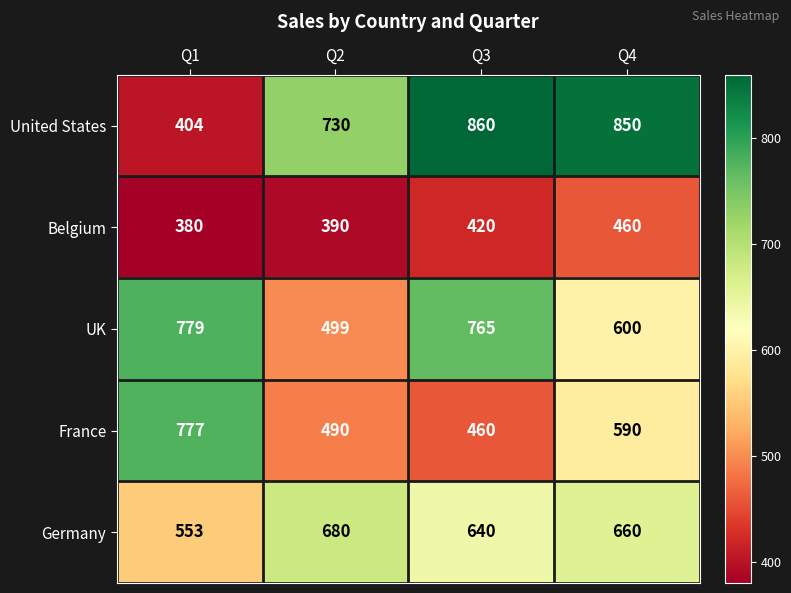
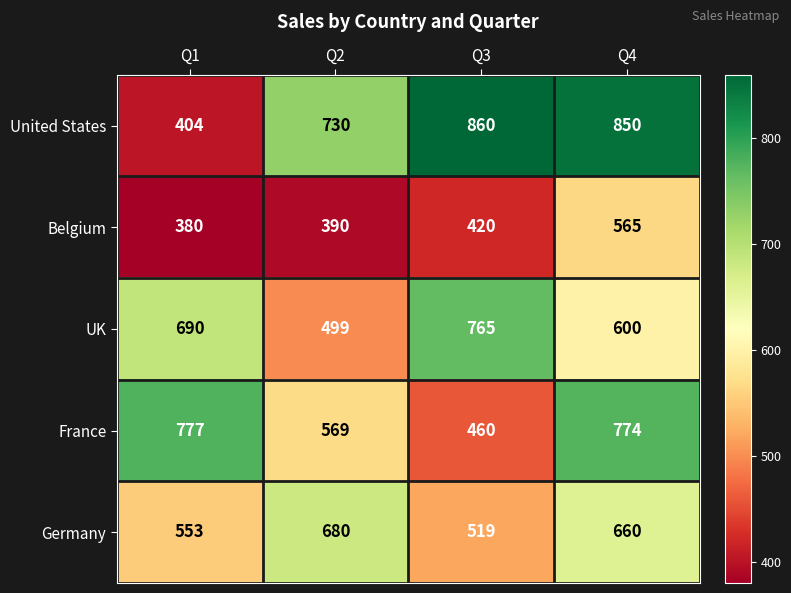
  {
    "United States": {
      "Q1": 404,
      "Q2": 730,
      "Q3": 860,
      "Q4": 850
    },
    "Belgium": {
      "Q1": 380,
      "Q2": 390,
      "Q3": 420,
-     "Q4": 460
+     "Q4": 565
    },
    "UK": {
-     "Q1": 779,
+     "Q1": 690,
      "Q2": 499,
      "Q3": 765,
      "Q4": 600
    },
    "France": {
      "Q1": 777,
-     "Q2": 490,
+     "Q2": 569,
      "Q3": 460,
-     "Q4": 590
+     "Q4": 774
    },
    "Germany": {
      "Q1": 553,
      "Q2": 680,
-     "Q3": 640,
+     "Q3": 519,
      "Q4": 660
    }
  }
